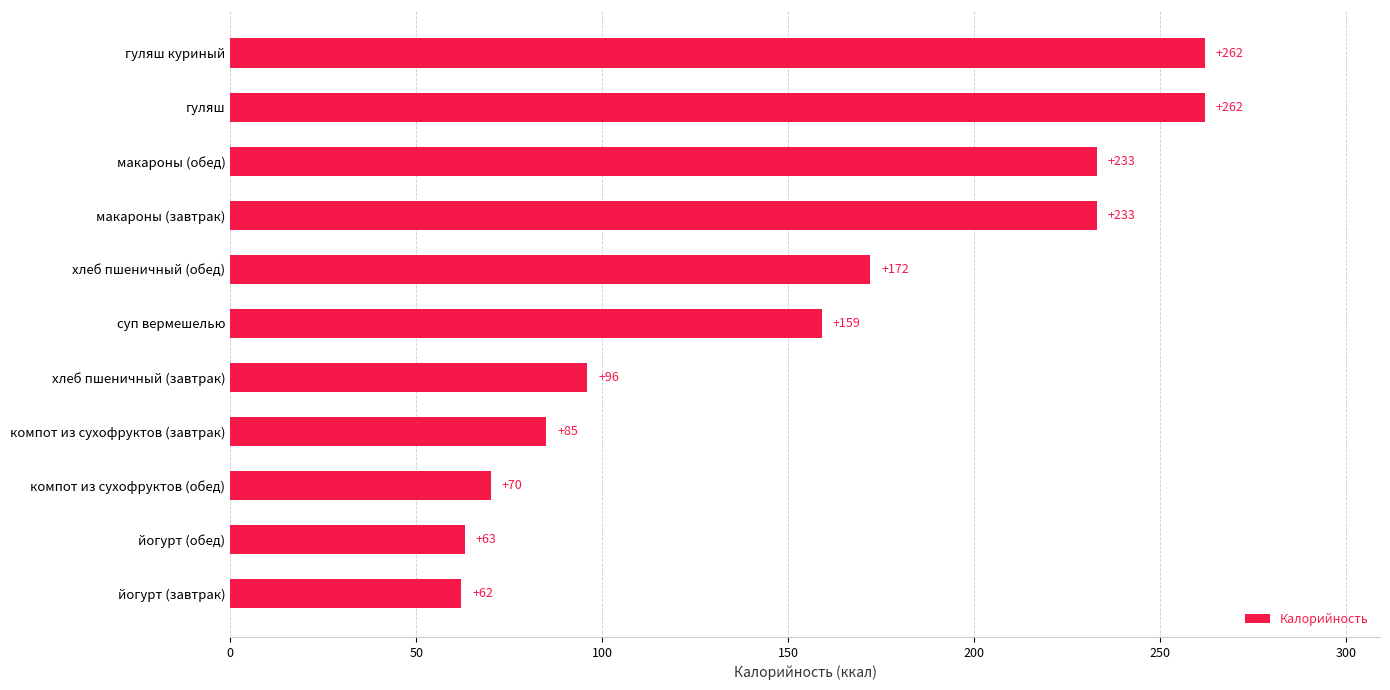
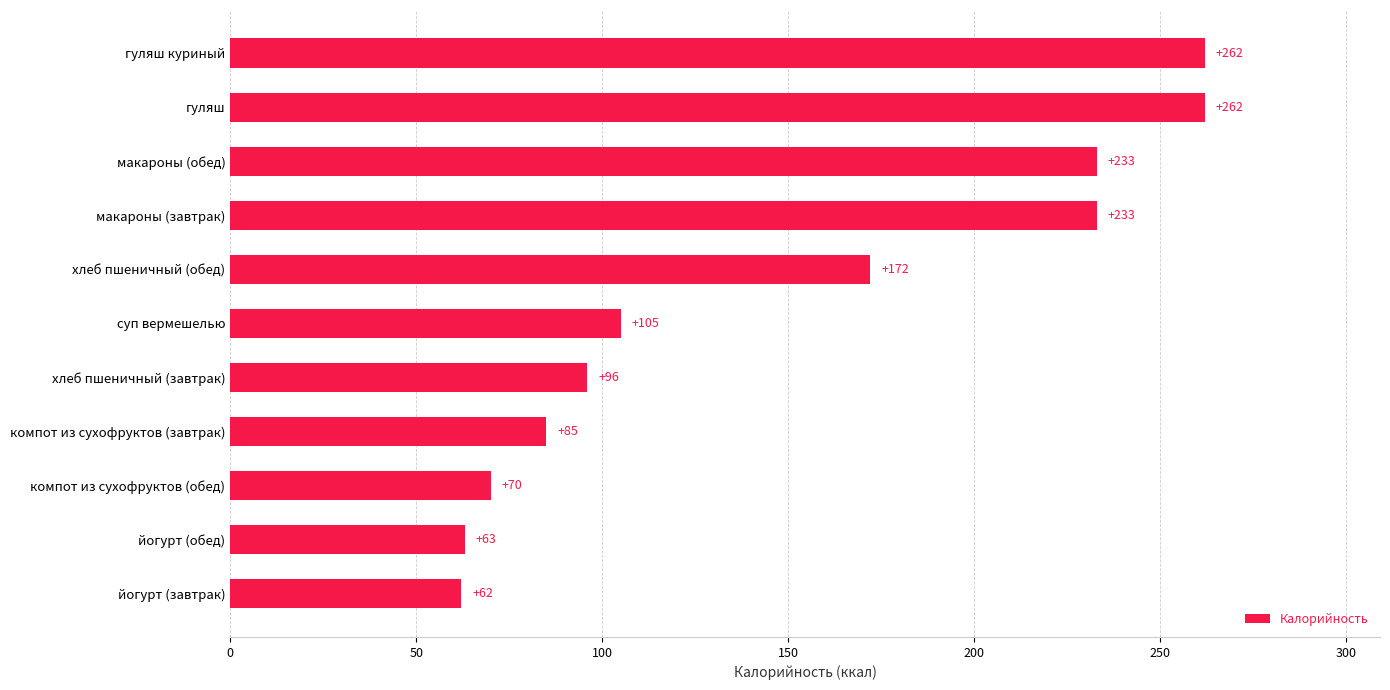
  {
    "гуляш куриный": "+262",
    "гуляш": "+262",
    "макароны (обед)": "+233",
    "макароны (завтрак)": "+233",
    "хлеб пшеничный (обед)": "+172",
-   "суп вермешелью": "+159",
+   "суп вермешелью": "+105",
    "хлеб пшеничный (завтрак)": "+96",
    "компот из сухофруктов (завтрак)": "+85",
    "компот из сухофруктов (обед)": "+70",
    "йогурт (обед)": "+63",
    "йогурт (завтрак)": "+62"
  }
